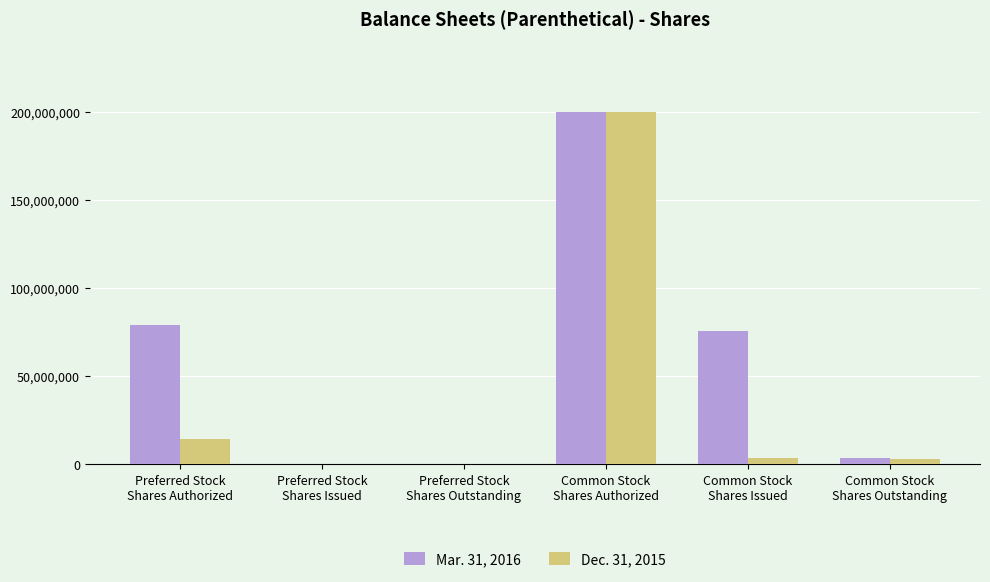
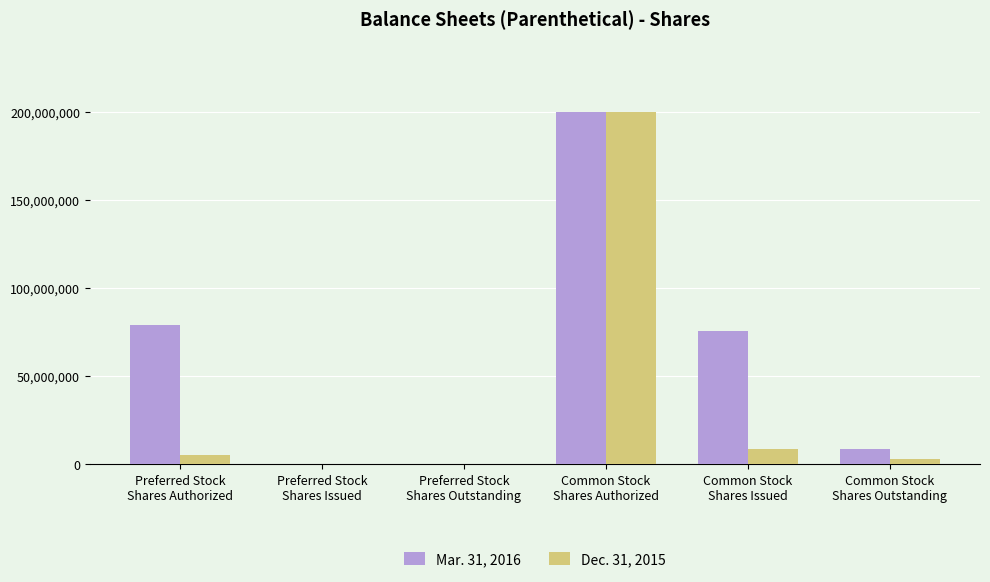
  {
    "Mar. 31, 2016": {
      "Preferred Stock Shares Authorized": "79,000,000",
      "Preferred Stock Shares Issued": "0",
      "Preferred Stock Shares Outstanding": "0",
      "Common Stock Shares Authorized": "200,000,000",
      "Common Stock Shares Issued": "75,000,000",
-     "Common Stock Shares Outstanding": "3,000,000"
+     "Common Stock Shares Outstanding": "9,000,000"
    },
    "Dec. 31, 2015": {
-     "Preferred Stock Shares Authorized": "14,000,000",
+     "Preferred Stock Shares Authorized": "5,000,000",
      "Preferred Stock Shares Issued": "0",
      "Preferred Stock Shares Outstanding": "0",
      "Common Stock Shares Authorized": "200,000,000",
-     "Common Stock Shares Issued": "3,000,000",
+     "Common Stock Shares Issued": "9,000,000",
      "Common Stock Shares Outstanding": "3,000,000"
    }
  }
